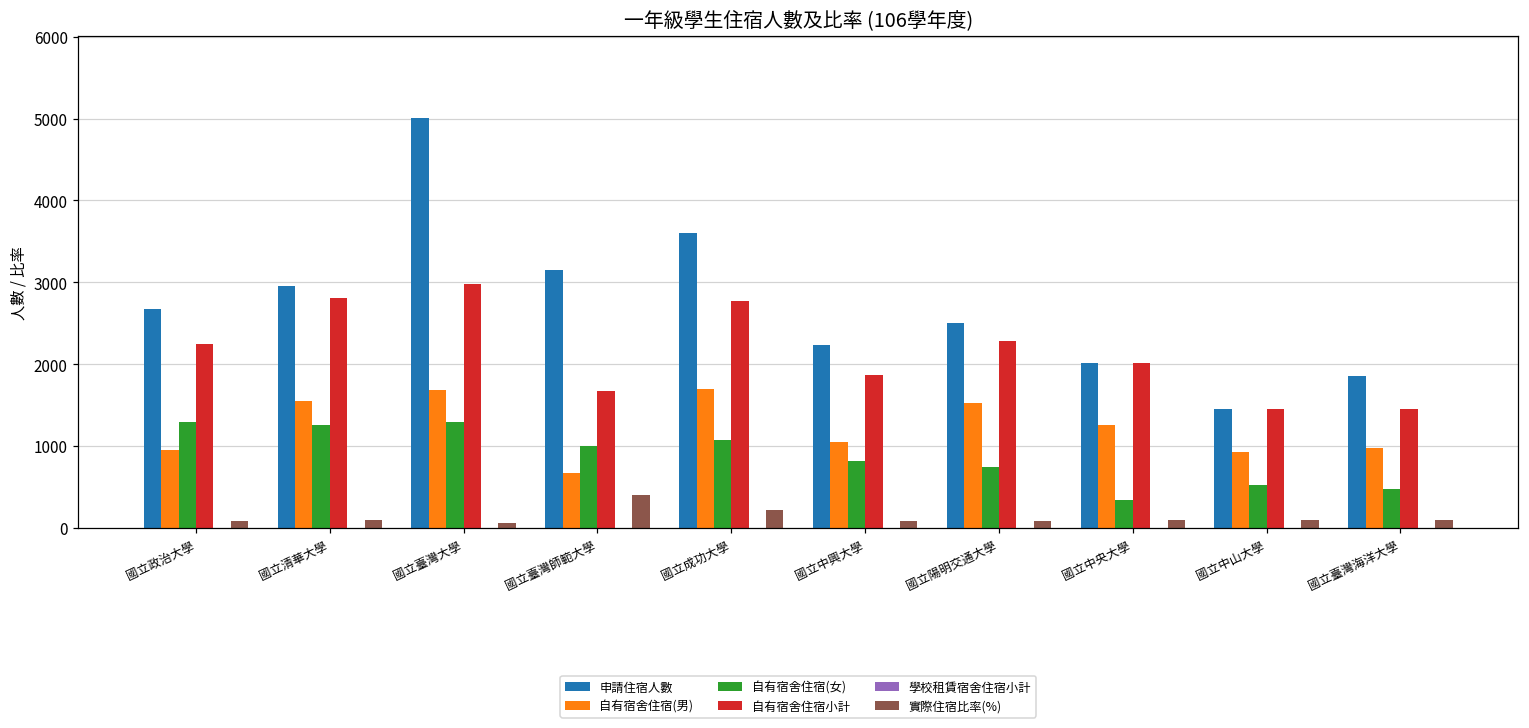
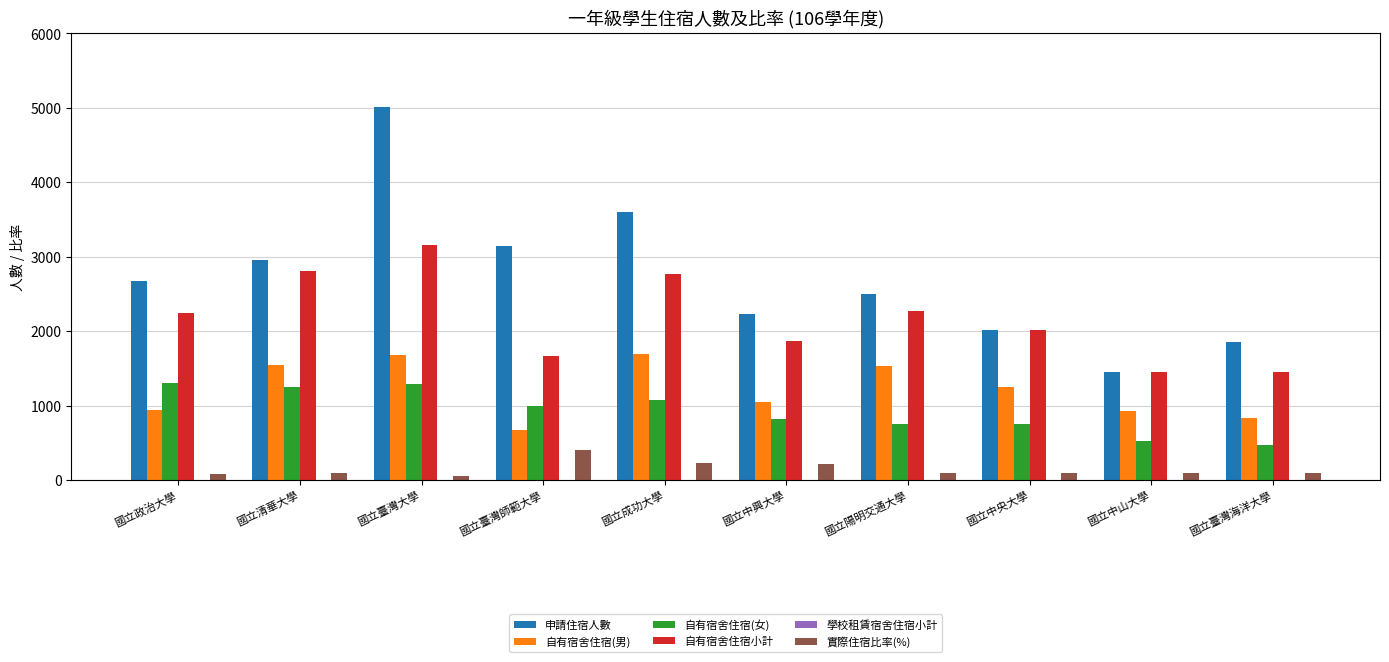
  {
    "申請住宿人數": {
      "國立政治大學": 2700,
      "國立清華大學": 3000,
      "國立臺灣大學": 5000,
      "國立臺灣師範大學": 3200,
      "國立成功大學": 3600,
      "國立中興大學": 2200,
      "國立陽明交通大學": 2500,
      "國立中央大學": 2000,
      "國立中山大學": 1500,
      "國立臺灣海洋大學": 1900
    },
    "自有宿舍住宿(男)": {
      "國立政治大學": 900,
      "國立清華大學": 1600,
      "國立臺灣大學": 1700,
      "國立臺灣師範大學": 700,
      "國立成功大學": 1700,
      "國立中興大學": 1100,
      "國立陽明交通大學": 1500,
      "國立中央大學": 1300,
      "國立中山大學": 900,
-     "國立臺灣海洋大學": 1000
+     "國立臺灣海洋大學": 800
    },
    "自有宿舍住宿(女)": {
      "國立政治大學": 1300,
      "國立清華大學": 1300,
      "國立臺灣大學": 1300,
      "國立臺灣師範大學": 1000,
      "國立成功大學": 1100,
      "國立中興大學": 800,
      "國立陽明交通大學": 800,
-     "國立中央大學": 300,
+     "國立中央大學": 800,
      "國立中山大學": 500,
      "國立臺灣海洋大學": 500
    },
    "自有宿舍住宿小計": {
      "國立政治大學": 2200,
      "國立清華大學": 2800,
-     "國立臺灣大學": 3000,
+     "國立臺灣大學": 3200,
      "國立臺灣師範大學": 1700,
      "國立成功大學": 2800,
      "國立中興大學": 1900,
      "國立陽明交通大學": 2300,
      "國立中央大學": 2000,
      "國立中山大學": 1500,
      "國立臺灣海洋大學": 1500
    },
    "學校租賃宿舍住宿小計": {
      "國立政治大學": 0,
      "國立清華大學": 0,
      "國立臺灣大學": 0,
      "國立臺灣師範大學": 0,
      "國立成功大學": 0,
      "國立中興大學": 0,
      "國立陽明交通大學": 0,
      "國立中央大學": 0,
      "國立中山大學": 0,
      "國立臺灣海洋大學": 0
    },
    "實際住宿比率(%)": {
      "國立政治大學": 100,
      "國立清華大學": 100,
      "國立臺灣大學": 100,
      "國立臺灣師範大學": 400,
      "國立成功大學": 200,
-     "國立中興大學": 100,
+     "國立中興大學": 200,
      "國立陽明交通大學": 100,
      "國立中央大學": 100,
      "國立中山大學": 100,
      "國立臺灣海洋大學": 100
    }
  }
